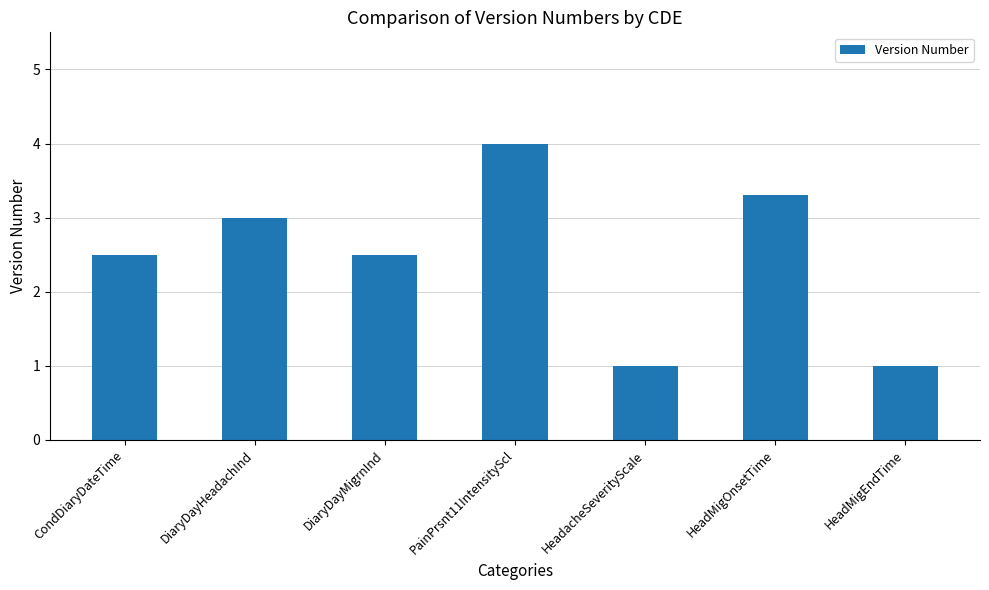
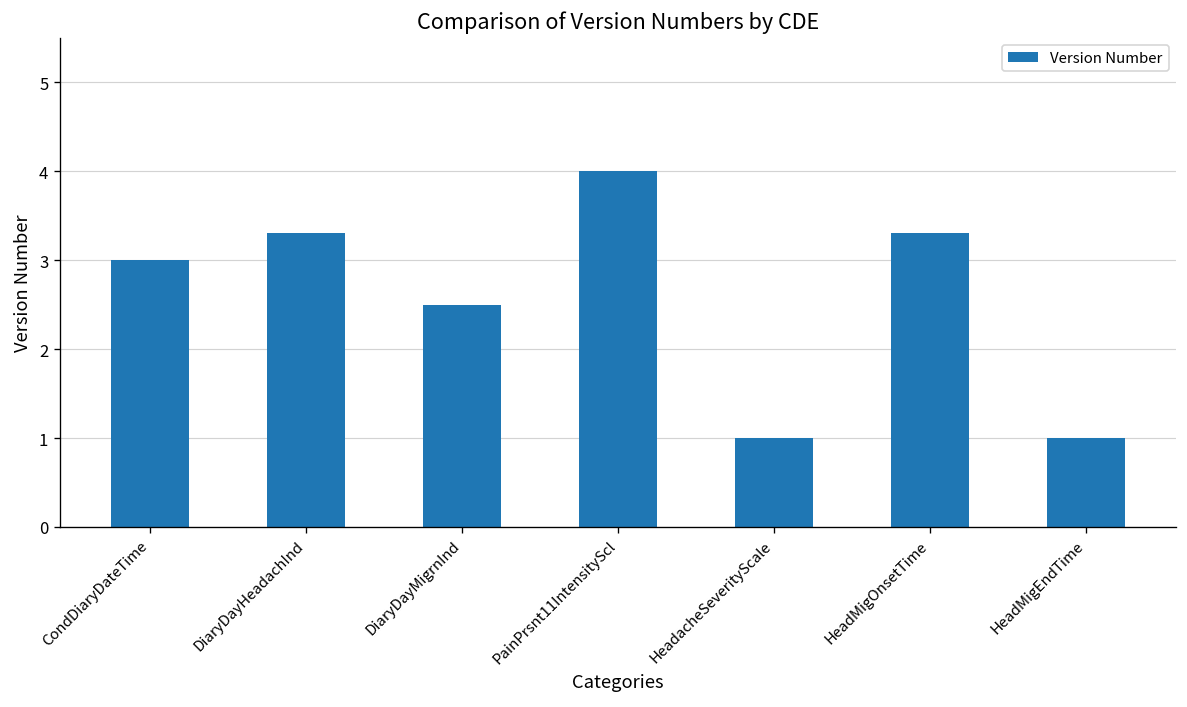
  {
-   "CondDiaryDateTime": 2.5,
-   "DiaryDayHeadachInd": 3.0,
+   "CondDiaryDateTime": 3.0,
+   "DiaryDayHeadachInd": 3.3,
    "DiaryDayMigrnInd": 2.5,
    "PainPrsnt11IntensityScl": 4.0,
    "HeadacheSeverityScale": 1.0,
    "HeadMigOnsetTime": 3.3,
    "HeadMigEndTime": 1.0
  }
